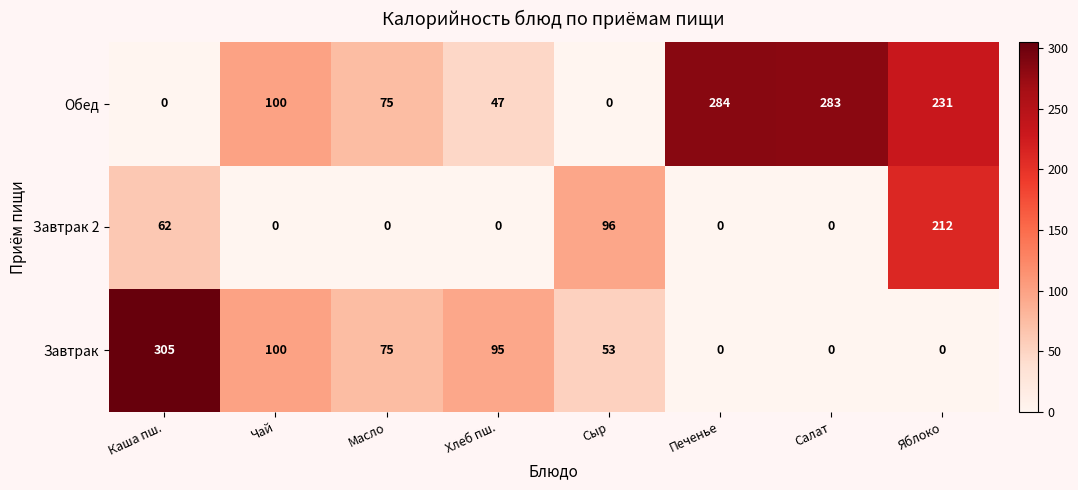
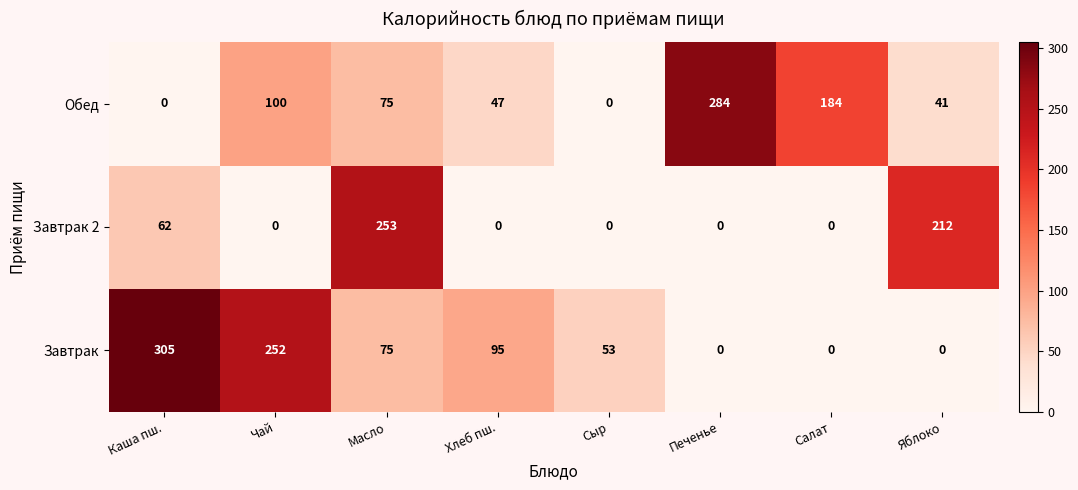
  {
    "Обед": {
      "Каша пш.": 0,
      "Чай": 100,
      "Масло": 75,
      "Хлеб пш.": 47,
      "Сыр": 0,
      "Печенье": 284,
-     "Салат": 283,
-     "Яблоко": 231
+     "Салат": 184,
+     "Яблоко": 41
    },
    "Завтрак 2": {
      "Каша пш.": 62,
      "Чай": 0,
-     "Масло": 0,
+     "Масло": 253,
      "Хлеб пш.": 0,
-     "Сыр": 96,
+     "Сыр": 0,
      "Печенье": 0,
      "Салат": 0,
      "Яблоко": 212
    },
    "Завтрак": {
      "Каша пш.": 305,
-     "Чай": 100,
+     "Чай": 252,
      "Масло": 75,
      "Хлеб пш.": 95,
      "Сыр": 53,
      "Печенье": 0,
      "Салат": 0,
      "Яблоко": 0
    }
  }
